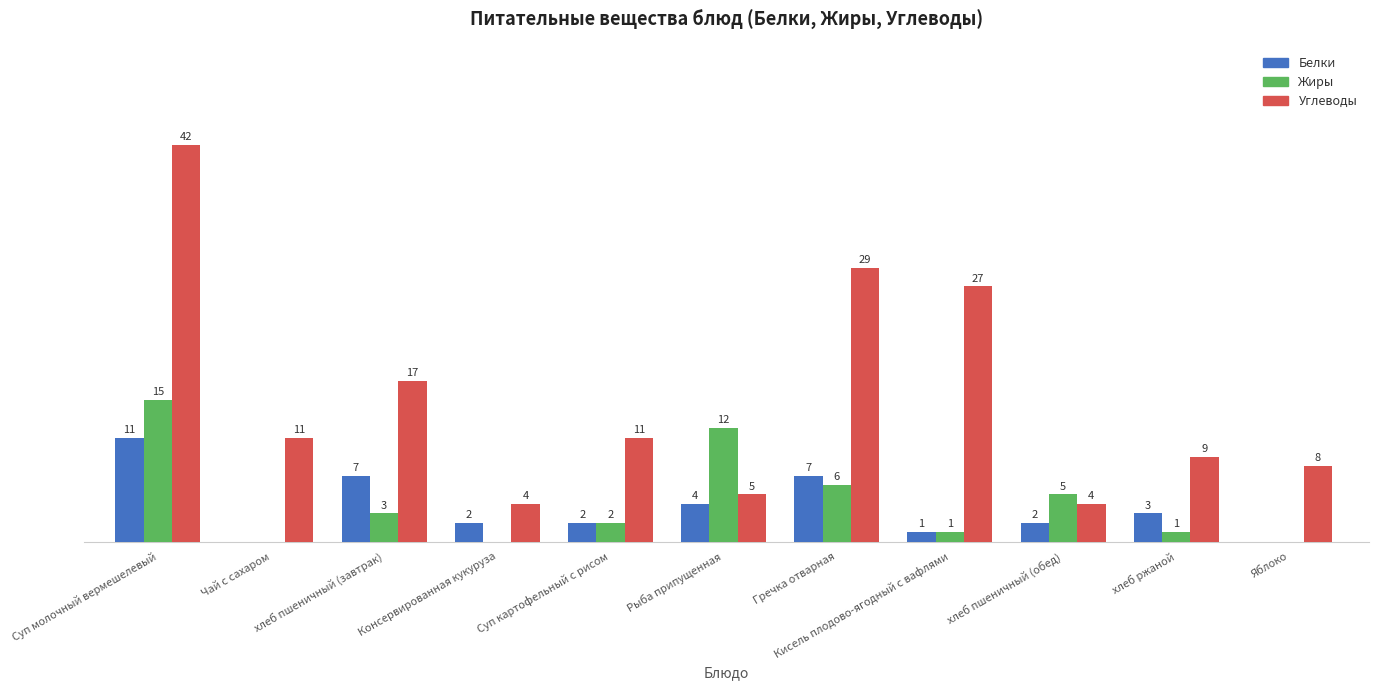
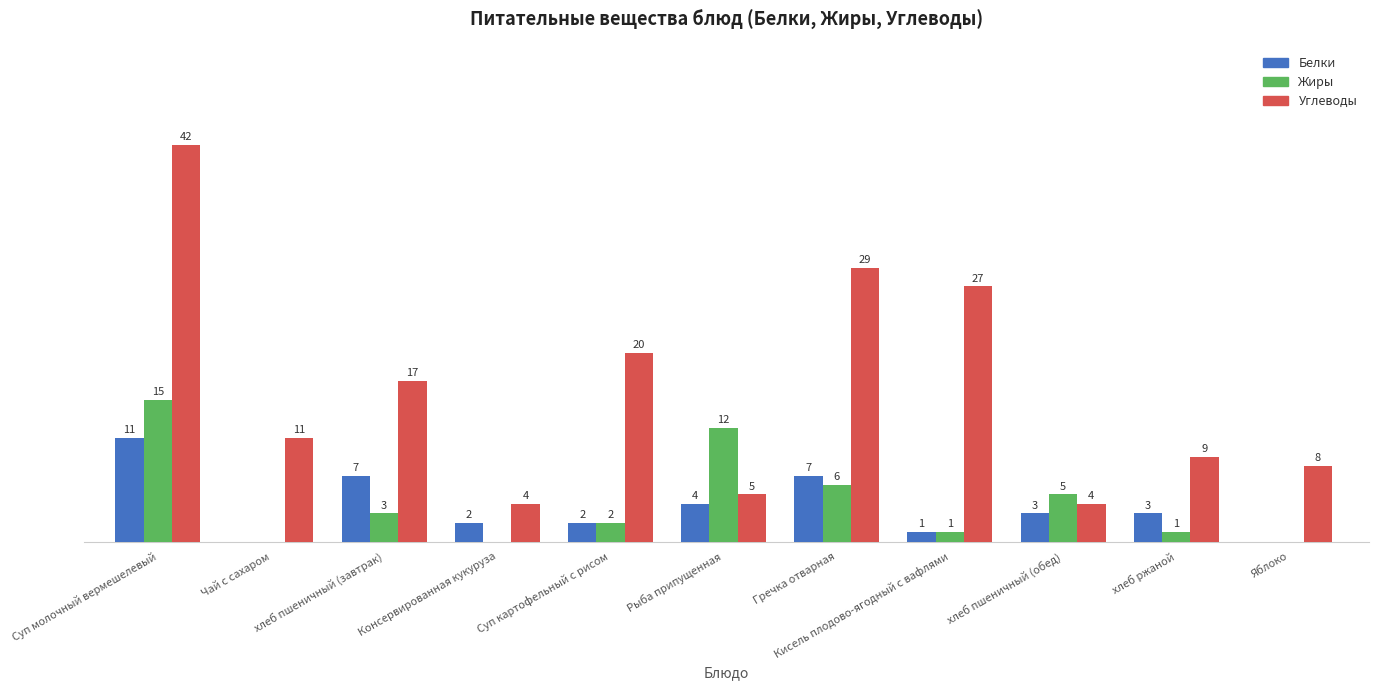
  {
    "Белки": {
      "Суп молочный вермешелевый": 11,
      "хлеб пшеничный (завтрак)": 7,
      "Консервированная кукуруза": 2,
      "Суп картофельный с рисом": 2,
      "Рыба припущенная": 4,
      "Гречка отварная": 7,
      "Кисель плодово-ягодный с вафлями": 1,
-     "хлеб пшеничный (обед)": 2,
+     "хлеб пшеничный (обед)": 3,
      "хлеб ржаной": 3
    },
    "Жиры": {
      "Суп молочный вермешелевый": 15,
      "хлеб пшеничный (завтрак)": 3,
      "Суп картофельный с рисом": 2,
      "Рыба припущенная": 12,
      "Гречка отварная": 6,
      "Кисель плодово-ягодный с вафлями": 1,
      "хлеб пшеничный (обед)": 5,
      "хлеб ржаной": 1
    },
    "Углеводы": {
      "Суп молочный вермешелевый": 42,
      "Чай с сахаром": 11,
      "хлеб пшеничный (завтрак)": 17,
      "Консервированная кукуруза": 4,
-     "Суп картофельный с рисом": 11,
+     "Суп картофельный с рисом": 20,
      "Рыба припущенная": 5,
      "Гречка отварная": 29,
      "Кисель плодово-ягодный с вафлями": 27,
      "хлеб пшеничный (обед)": 4,
      "хлеб ржаной": 9,
      "Яблоко": 8
    }
  }
